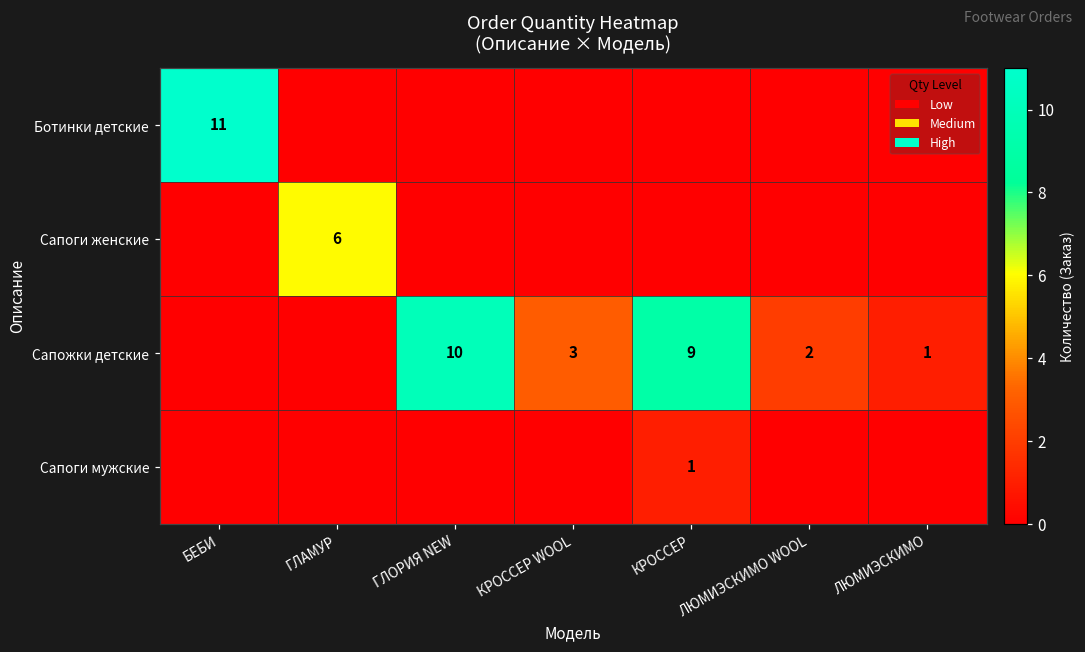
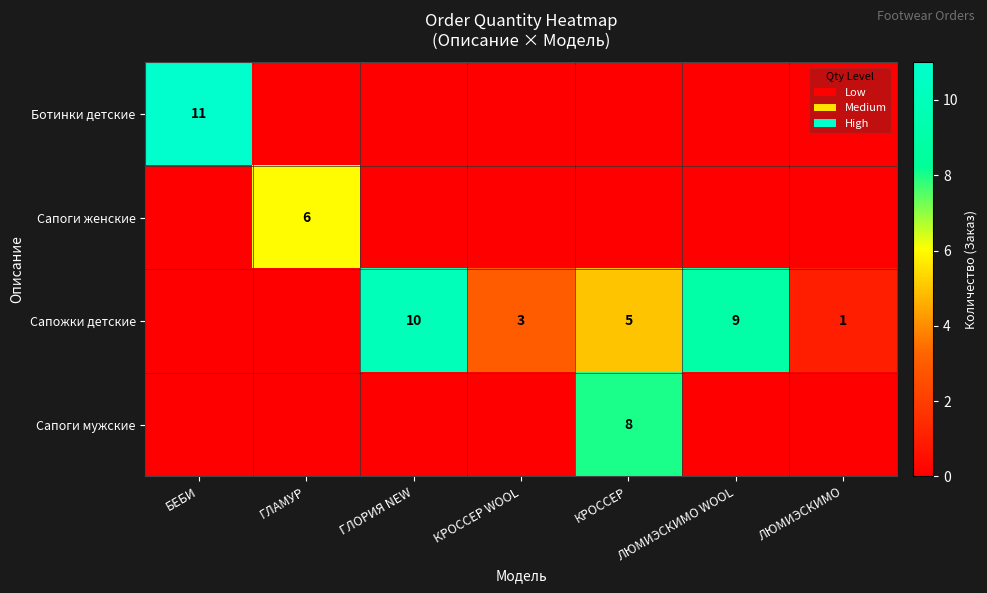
  {
    "Ботинки детские": {
      "БЕБИ": 11
    },
    "Сапоги женские": {
      "ГЛАМУР": 6
    },
    "Сапожки детские": {
      "ГЛОРИЯ NEW": 10,
      "КРОССЕР WOOL": 3,
-     "КРОССЕР": 9,
-     "ЛЮМИЭСКИМО WOOL": 2,
+     "КРОССЕР": 5,
+     "ЛЮМИЭСКИМО WOOL": 9,
      "ЛЮМИЭСКИМО": 1
    },
    "Сапоги мужские": {
-     "КРОССЕР": 1
+     "КРОССЕР": 8
    }
  }
